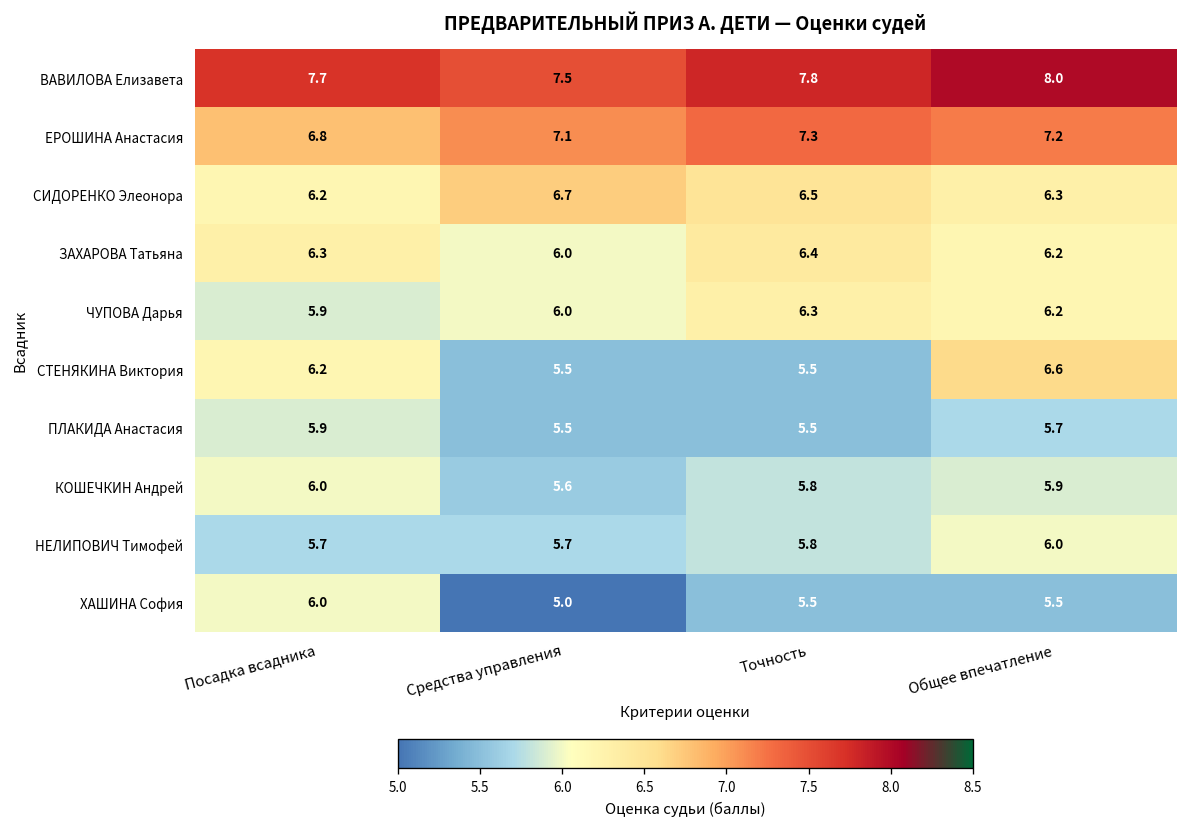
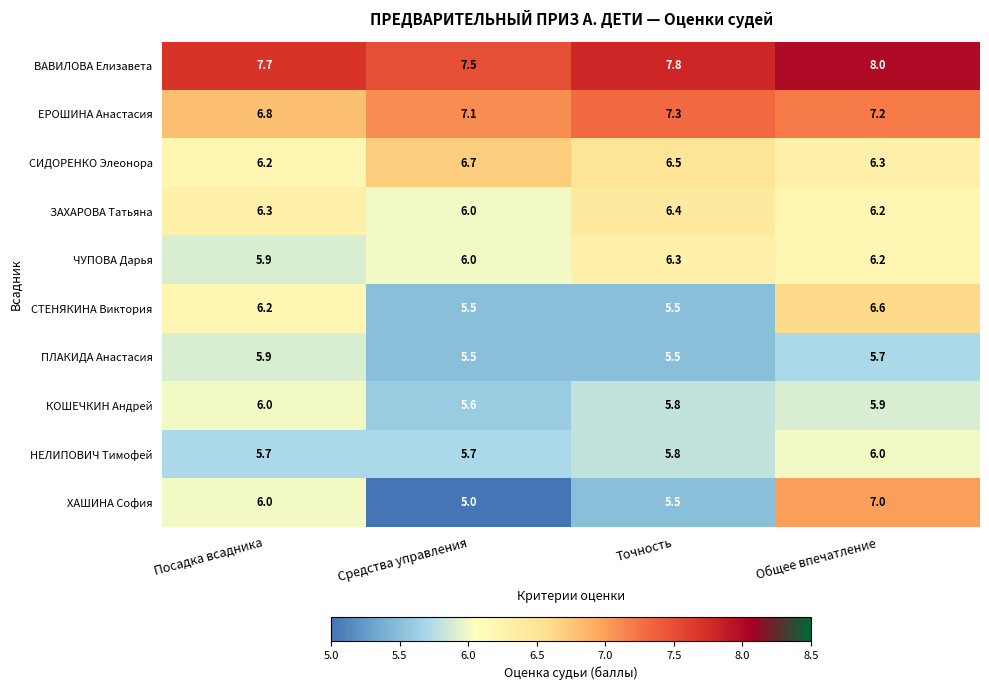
  {
    "ВАВИЛОВА Елизавета": {
      "Посадка всадника": 7.7,
      "Средства управления": 7.5,
      "Точность": 7.8,
      "Общее впечатление": 8.0
    },
    "ЕРОШИНА Анастасия": {
      "Посадка всадника": 6.8,
      "Средства управления": 7.1,
      "Точность": 7.3,
      "Общее впечатление": 7.2
    },
    "СИДОРЕНКО Элеонора": {
      "Посадка всадника": 6.2,
      "Средства управления": 6.7,
      "Точность": 6.5,
      "Общее впечатление": 6.3
    },
    "ЗАХАРОВА Татьяна": {
      "Посадка всадника": 6.3,
      "Средства управления": 6.0,
      "Точность": 6.4,
      "Общее впечатление": 6.2
    },
    "ЧУПОВА Дарья": {
      "Посадка всадника": 5.9,
      "Средства управления": 6.0,
      "Точность": 6.3,
      "Общее впечатление": 6.2
    },
    "СТЕНЯКИНА Виктория": {
      "Посадка всадника": 6.2,
      "Средства управления": 5.5,
      "Точность": 5.5,
      "Общее впечатление": 6.6
    },
    "ПЛАКИДА Анастасия": {
      "Посадка всадника": 5.9,
      "Средства управления": 5.5,
      "Точность": 5.5,
      "Общее впечатление": 5.7
    },
    "КОШЕЧКИН Андрей": {
      "Посадка всадника": 6.0,
      "Средства управления": 5.6,
      "Точность": 5.8,
      "Общее впечатление": 5.9
    },
    "НЕЛИПОВИЧ Тимофей": {
      "Посадка всадника": 5.7,
      "Средства управления": 5.7,
      "Точность": 5.8,
      "Общее впечатление": 6.0
    },
    "ХАШИНА София": {
      "Посадка всадника": 6.0,
      "Средства управления": 5.0,
      "Точность": 5.5,
-     "Общее впечатление": 5.5
+     "Общее впечатление": 7.0
    }
  }
